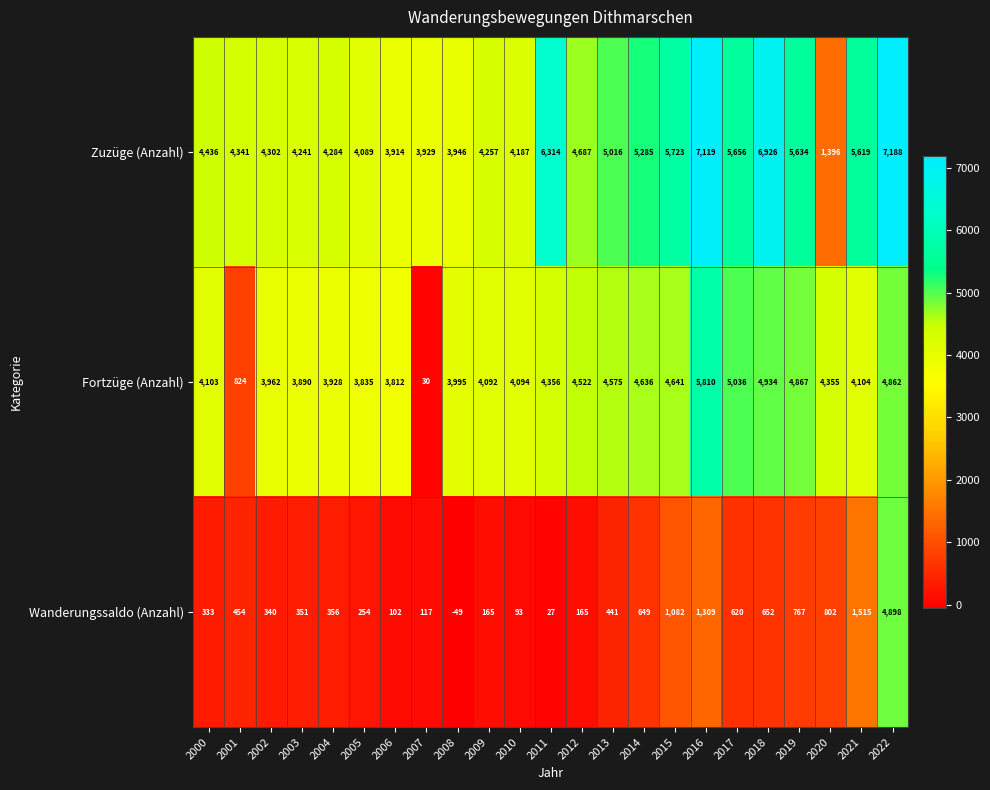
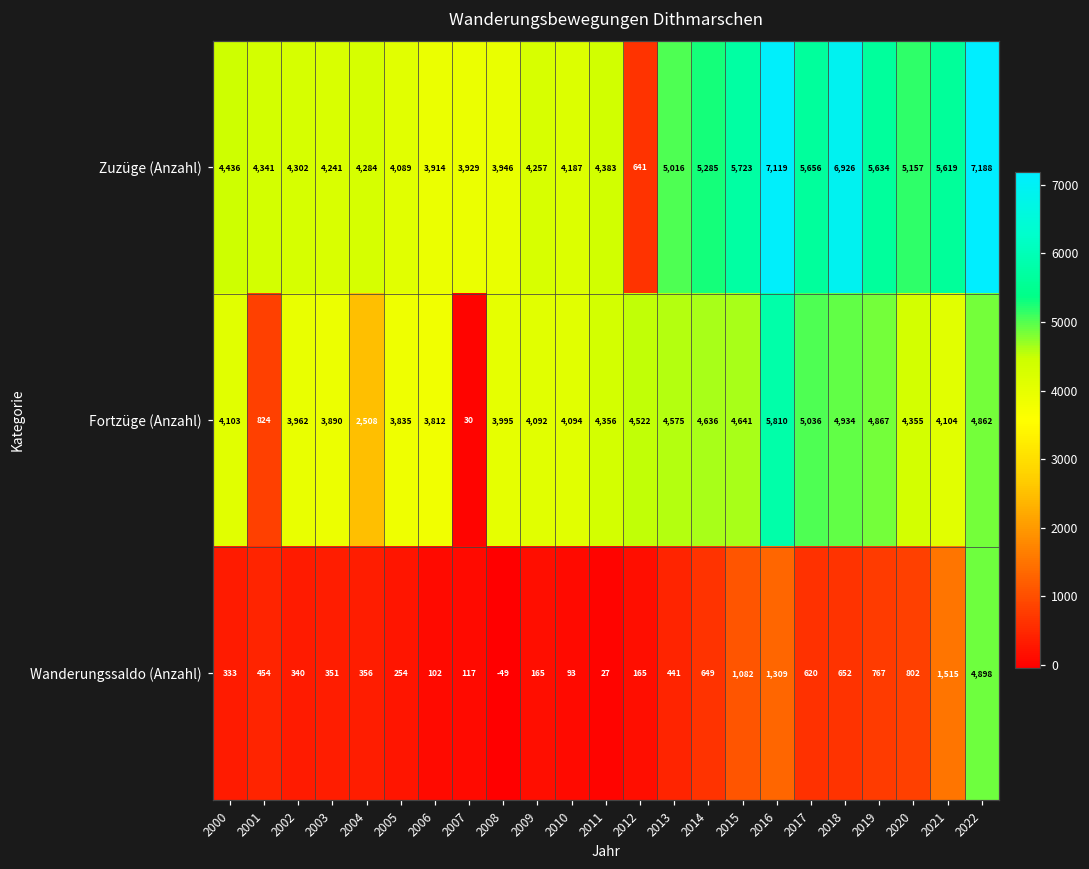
  {
    "Zuzüge (Anzahl)": {
      "2000": "4,436",
      "2001": "4,341",
      "2002": "4,302",
      "2003": "4,241",
      "2004": "4,284",
      "2005": "4,089",
      "2006": "3,914",
      "2007": "3,929",
      "2008": "3,946",
      "2009": "4,257",
      "2010": "4,187",
-     "2011": "6,314",
-     "2012": "4,687",
+     "2011": "4,383",
+     "2012": "641",
      "2013": "5,016",
      "2014": "5,285",
      "2015": "5,723",
      "2016": "7,119",
      "2017": "5,656",
      "2018": "6,926",
      "2019": "5,634",
-     "2020": "1,396",
+     "2020": "5,157",
      "2021": "5,619",
      "2022": "7,188"
    },
    "Fortzüge (Anzahl)": {
      "2000": "4,103",
      "2001": "824",
      "2002": "3,962",
      "2003": "3,890",
-     "2004": "3,928",
+     "2004": "2,508",
      "2005": "3,835",
      "2006": "3,812",
      "2007": "30",
      "2008": "3,995",
      "2009": "4,092",
      "2010": "4,094",
      "2011": "4,356",
      "2012": "4,522",
      "2013": "4,575",
      "2014": "4,636",
      "2015": "4,641",
      "2016": "5,810",
      "2017": "5,036",
      "2018": "4,934",
      "2019": "4,867",
      "2020": "4,355",
      "2021": "4,104",
      "2022": "4,862"
    },
    "Wanderungssaldo (Anzahl)": {
      "2000": "333",
      "2001": "454",
      "2002": "340",
      "2003": "351",
      "2004": "356",
      "2005": "254",
      "2006": "102",
      "2007": "117",
      "2008": "-49",
      "2009": "165",
      "2010": "93",
      "2011": "27",
      "2012": "165",
      "2013": "441",
      "2014": "649",
      "2015": "1,082",
      "2016": "1,309",
      "2017": "620",
      "2018": "652",
      "2019": "767",
      "2020": "802",
      "2021": "1,515",
      "2022": "4,898"
    }
  }
